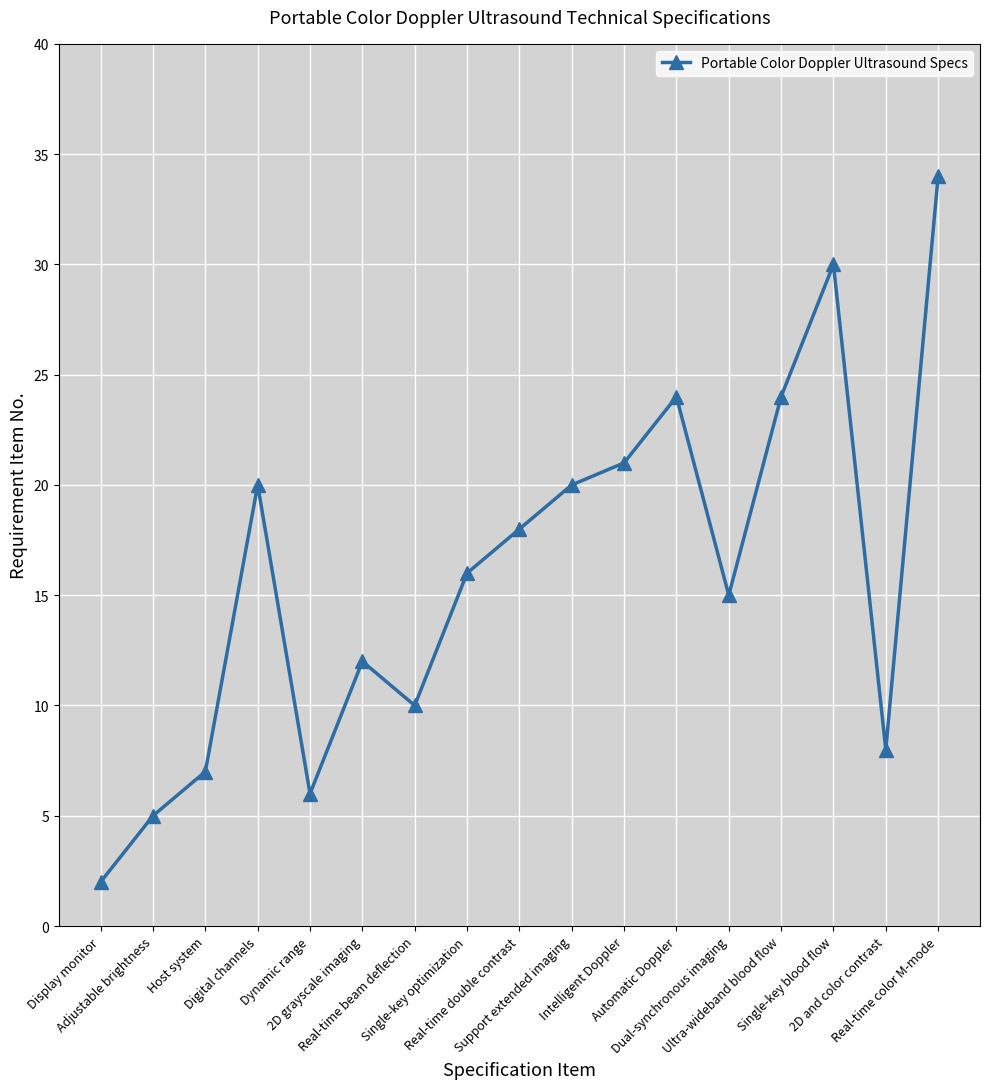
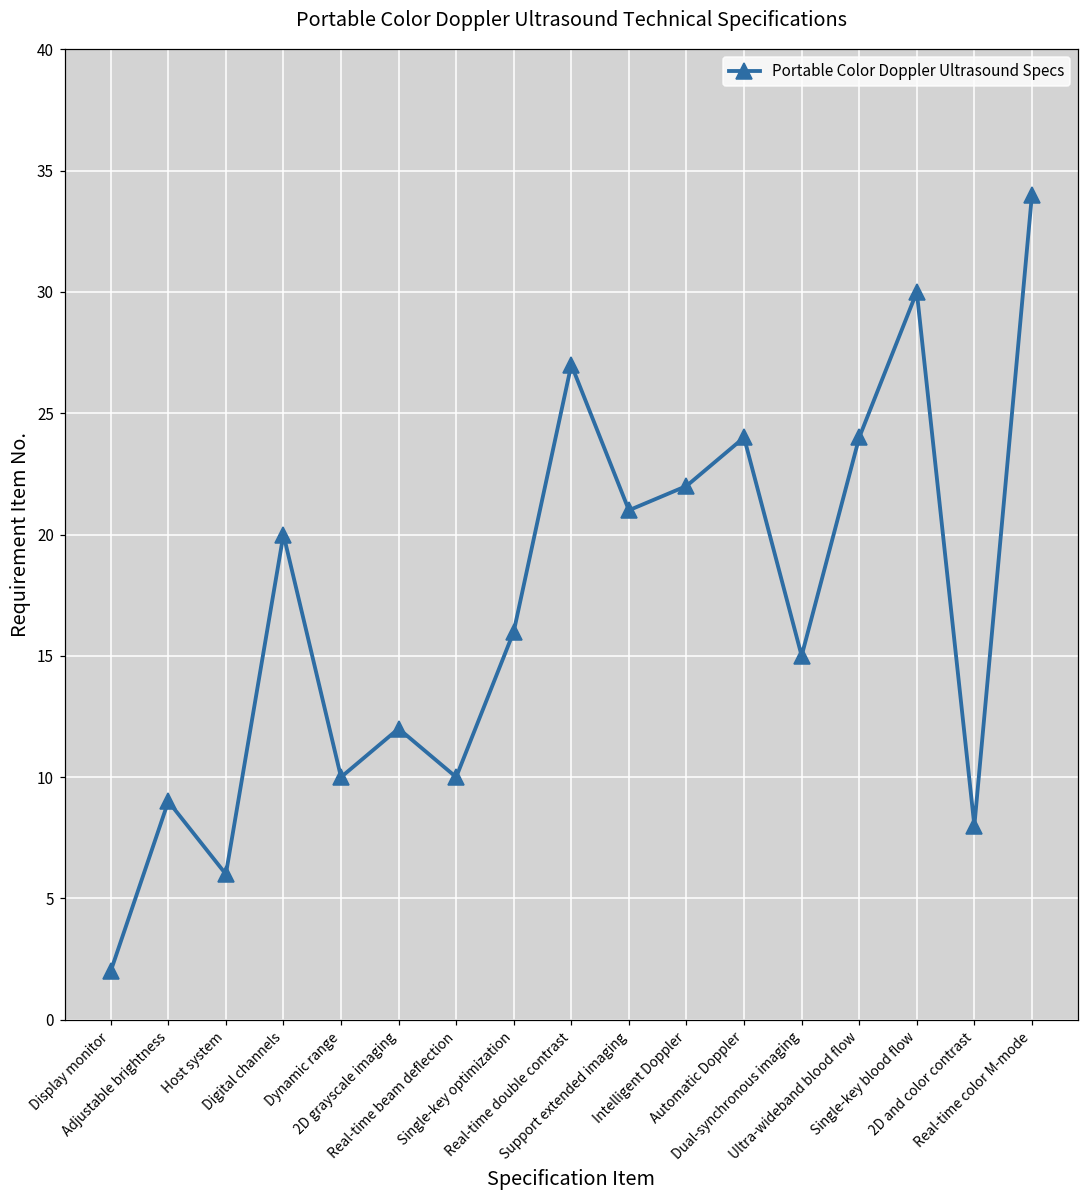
  {
    "Display monitor": 2,
-   "Adjustable brightness": 5,
-   "Host system": 7,
+   "Adjustable brightness": 9,
+   "Host system": 6,
    "Digital channels": 20,
-   "Dynamic range": 6,
+   "Dynamic range": 10,
    "2D grayscale imaging": 12,
    "Real-time beam deflection": 10,
    "Single-key optimization": 16,
-   "Real-time double contrast": 18,
-   "Support extended imaging": 20,
-   "Intelligent Doppler": 21,
+   "Real-time double contrast": 27,
+   "Support extended imaging": 21,
+   "Intelligent Doppler": 22,
    "Automatic Doppler": 24,
    "Dual-synchronous imaging": 15,
    "Ultra-wideband blood flow": 24,
    "Single-key blood flow": 30,
    "2D and color contrast": 8,
    "Real-time color M-mode": 34
  }
